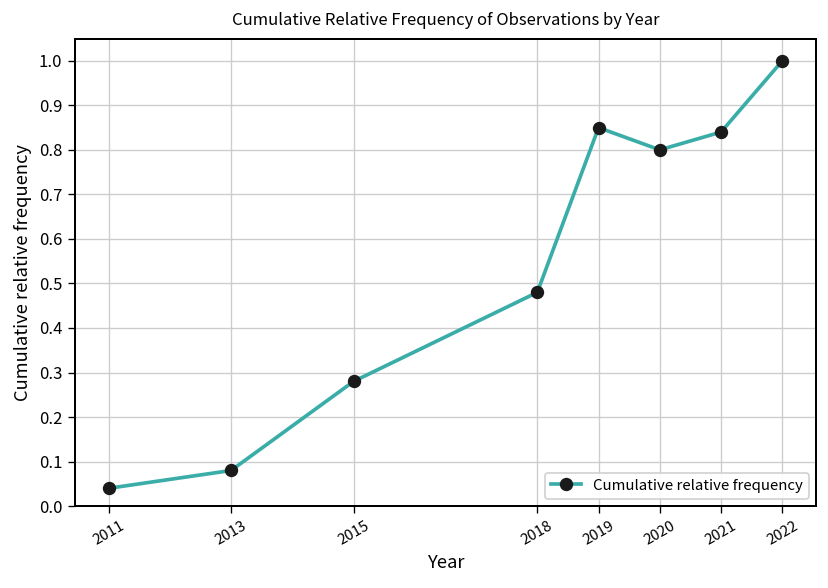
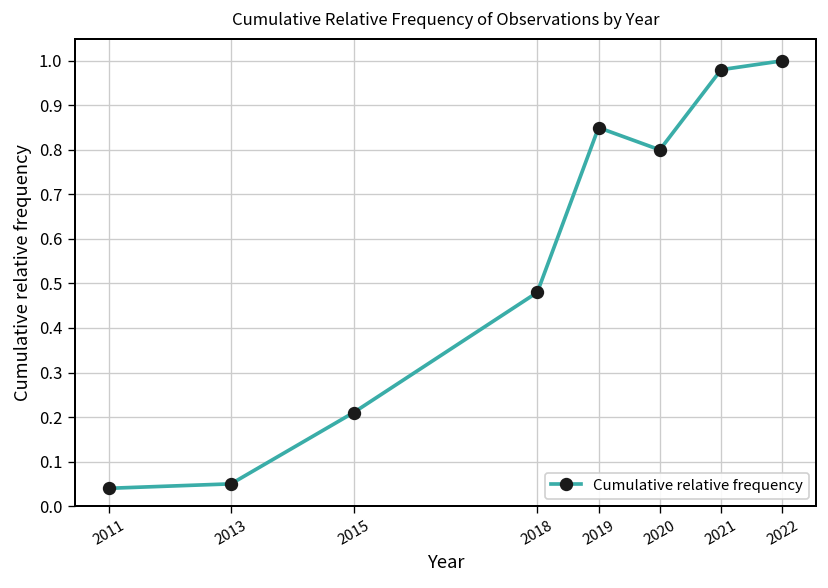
  {
    "2011": 0.04,
-   "2013": 0.08,
-   "2015": 0.28,
+   "2013": 0.05,
+   "2015": 0.21,
    "2018": 0.48,
    "2019": 0.85,
    "2020": 0.80,
-   "2021": 0.84,
+   "2021": 0.98,
    "2022": 1.00
  }
